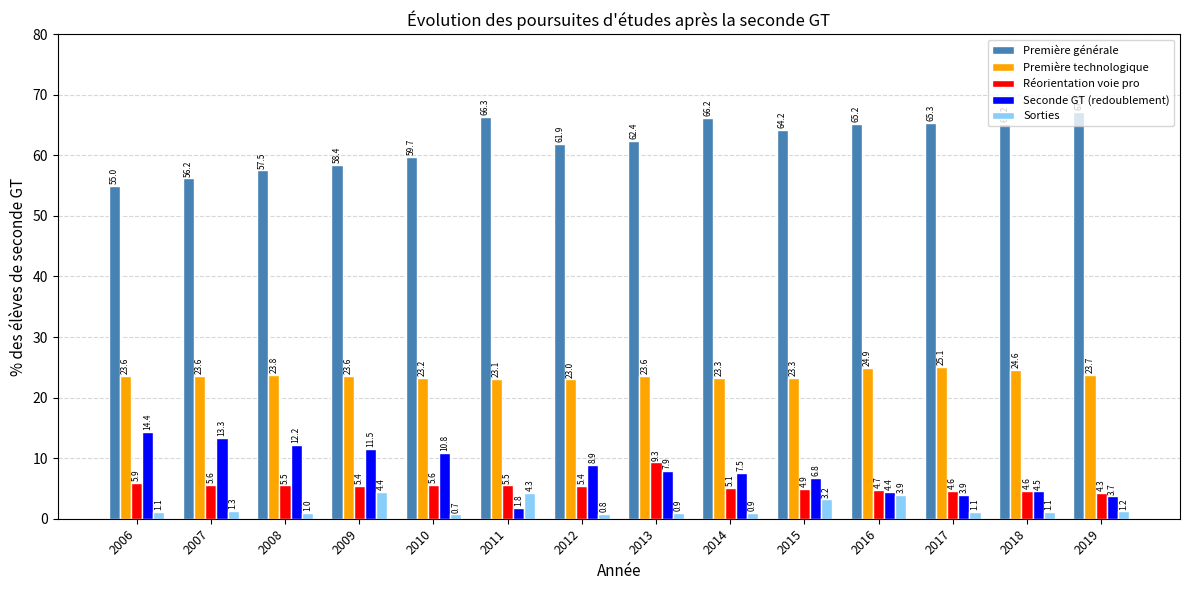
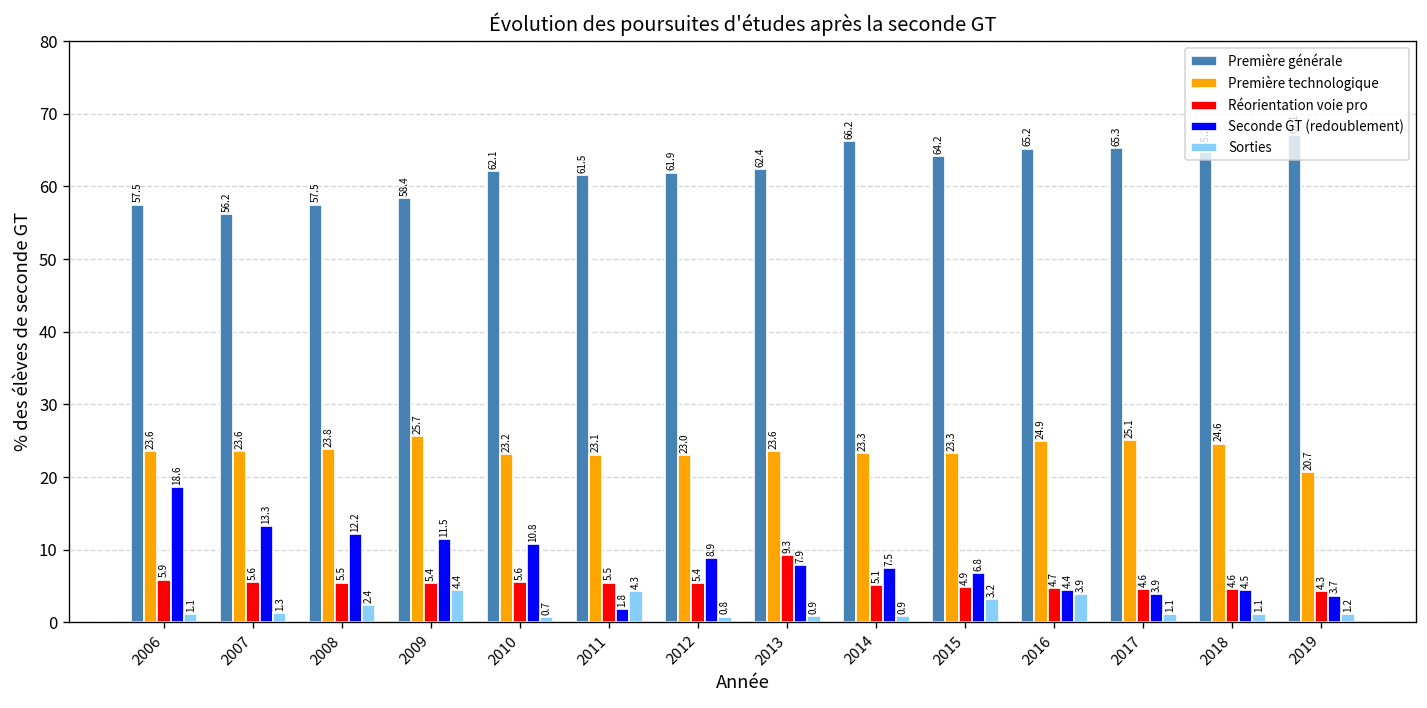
  {
    "Première générale": {
-     "2006": 55.0,
+     "2006": 57.5,
      "2007": 56.2,
      "2008": 57.5,
      "2009": 58.4,
-     "2010": 59.7,
-     "2011": 66.3,
+     "2010": 62.1,
+     "2011": 61.5,
      "2012": 61.9,
      "2013": 62.4,
      "2014": 66.2,
      "2015": 64.2,
      "2016": 65.2,
      "2017": 65.3
    },
    "Première technologique": {
      "2006": 23.6,
      "2007": 23.6,
      "2008": 23.8,
-     "2009": 23.6,
+     "2009": 25.7,
      "2010": 23.2,
      "2011": 23.1,
      "2012": 23.0,
      "2013": 23.6,
      "2014": 23.3,
      "2015": 23.3,
      "2016": 24.9,
      "2017": 25.1,
      "2018": 24.6,
-     "2019": 23.7
+     "2019": 20.7
    },
    "Réorientation voie pro": {
      "2006": 5.9,
      "2007": 5.6,
      "2008": 5.5,
      "2009": 5.4,
      "2010": 5.6,
      "2011": 5.5,
      "2012": 5.4,
      "2013": 9.3,
      "2014": 5.1,
      "2015": 4.9,
      "2016": 4.7,
      "2017": 4.6,
      "2018": 4.6,
      "2019": 4.3
    },
    "Seconde GT (redoublement)": {
-     "2006": 14.4,
+     "2006": 18.6,
      "2007": 13.3,
      "2008": 12.2,
      "2009": 11.5,
      "2010": 10.8,
      "2011": 1.8,
      "2012": 8.9,
      "2013": 7.9,
      "2014": 7.5,
      "2015": 6.8,
      "2016": 4.4,
      "2017": 3.9,
      "2018": 4.5,
      "2019": 3.7
    },
    "Sorties": {
      "2006": 1.1,
      "2007": 1.3,
-     "2008": 1.0,
+     "2008": 2.4,
      "2009": 4.4,
      "2010": 0.7,
      "2011": 4.3,
      "2012": 0.8,
      "2013": 0.9,
      "2014": 0.9,
      "2015": 3.2,
      "2016": 3.9,
      "2017": 1.1,
      "2018": 1.1,
      "2019": 1.2
    }
  }
